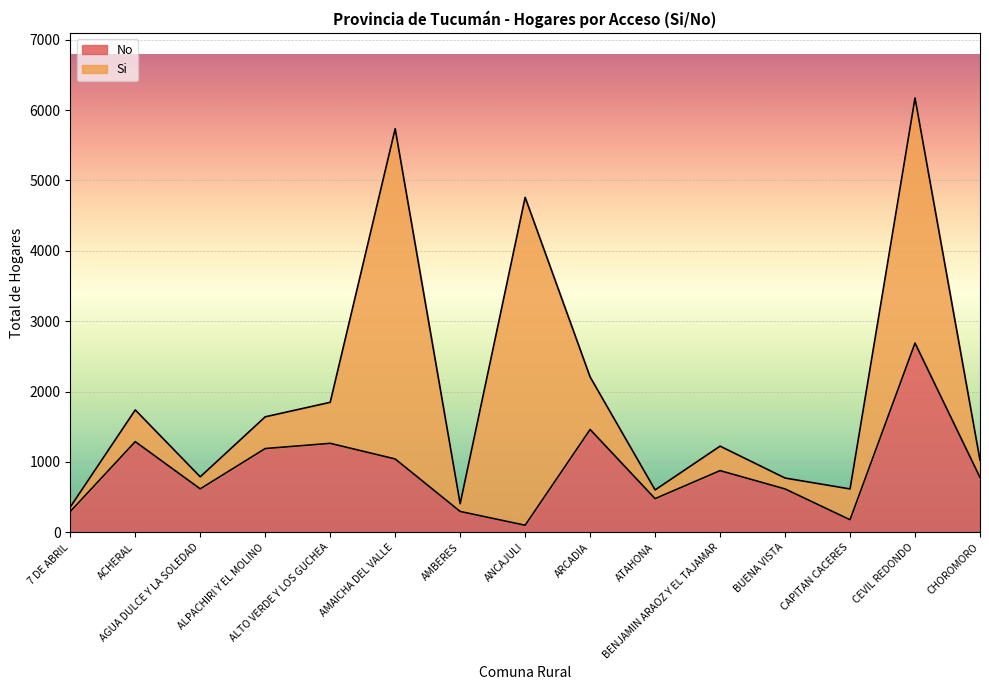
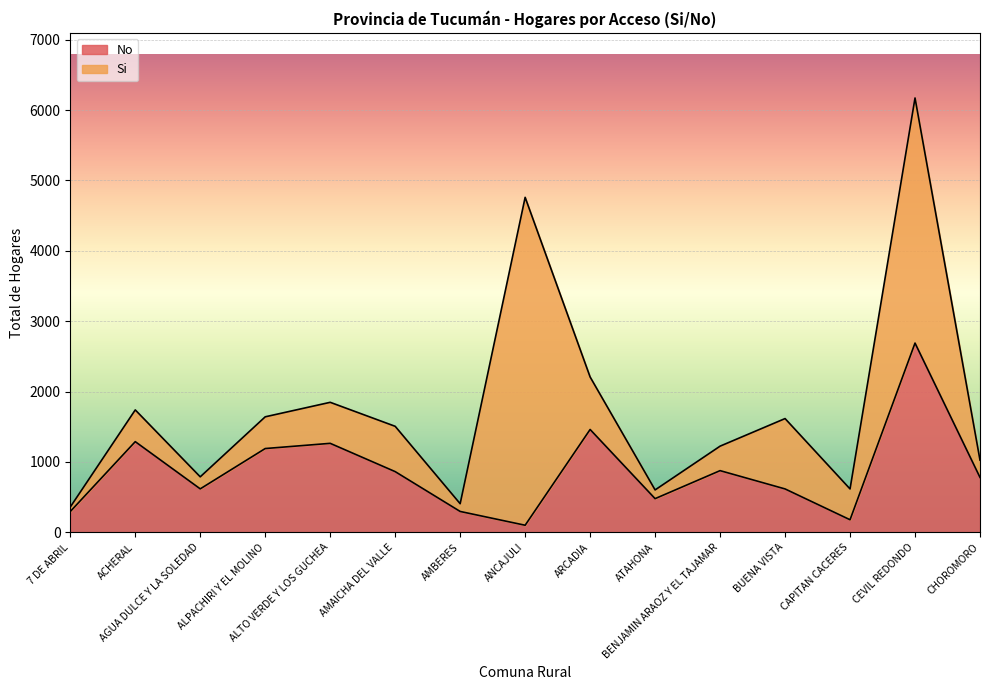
  {
    "No": {
      "7 DE ABRIL": 300,
      "ACHERAL": 1300,
      "AGUA DULCE Y LA SOLEDAD": 600,
      "ALPACHIRI Y EL MOLINO": 1200,
      "ALTO VERDE Y LOS GUCHEA": 1300,
-     "AMAICHA DEL VALLE": 1000,
+     "AMAICHA DEL VALLE": 900,
      "AMBERES": 300,
      "ANCAJULI": 100,
      "ARCADIA": 1500,
      "ATAHONA": 500,
      "BENJAMIN ARAOZ Y EL TAJAMAR": 900,
      "BUENA VISTA": 600,
      "CAPITAN CACERES": 200,
      "CEVIL REDONDO": 2700,
      "CHOROMORO": 800
    },
    "Si": {
      "7 DE ABRIL": 100,
      "ACHERAL": 500,
      "AGUA DULCE Y LA SOLEDAD": 200,
      "ALPACHIRI Y EL MOLINO": 500,
      "ALTO VERDE Y LOS GUCHEA": 600,
-     "AMAICHA DEL VALLE": 4700,
+     "AMAICHA DEL VALLE": 600,
      "AMBERES": 100,
      "ANCAJULI": 4700,
      "ARCADIA": 700,
      "ATAHONA": 100,
      "BENJAMIN ARAOZ Y EL TAJAMAR": 300,
-     "BUENA VISTA": 200,
+     "BUENA VISTA": 1000,
      "CAPITAN CACERES": 400,
      "CEVIL REDONDO": 3500,
      "CHOROMORO": 200
    }
  }
